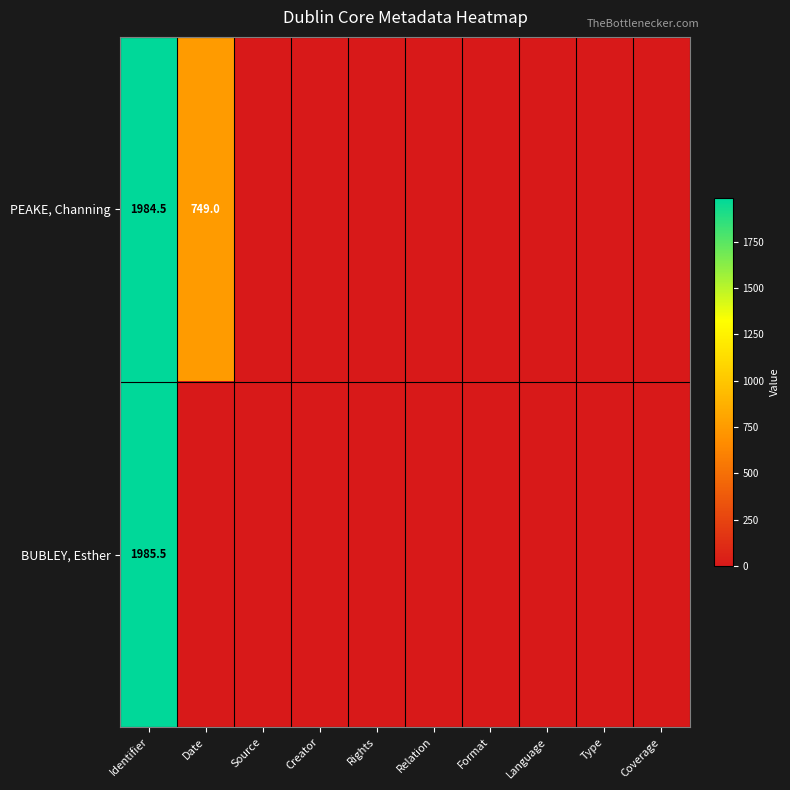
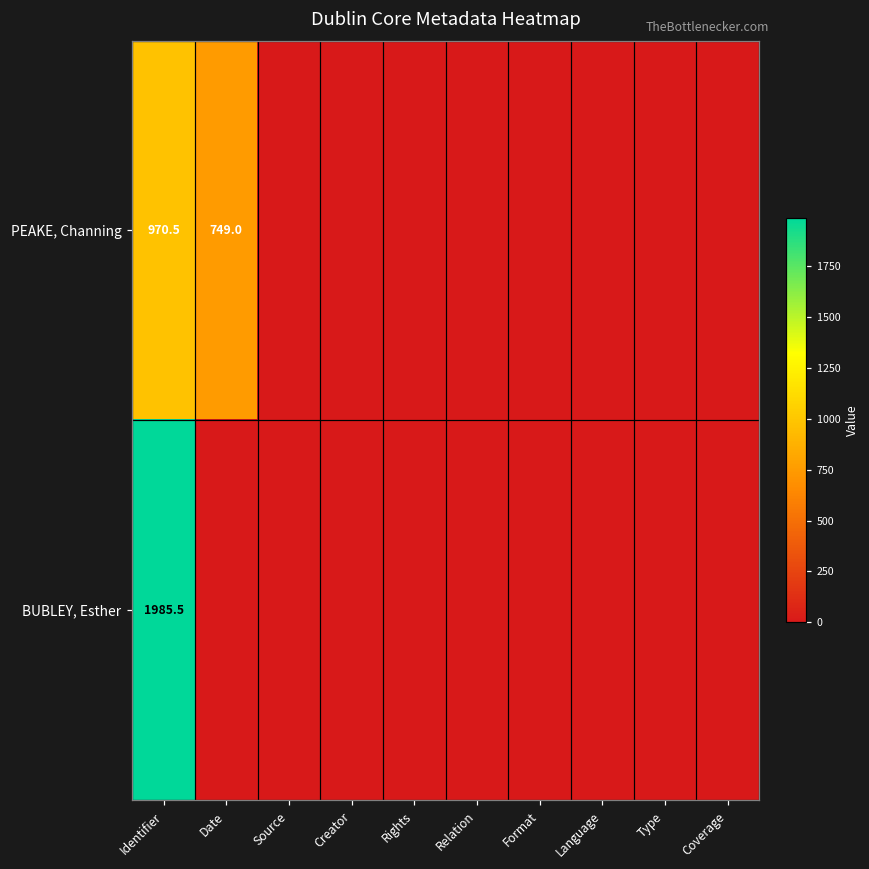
  {
    "PEAKE, Channing": {
-     "Identifier": 1984.5,
+     "Identifier": 970.5,
      "Date": 749.0
    },
    "BUBLEY, Esther": {
      "Identifier": 1985.5
    }
  }
